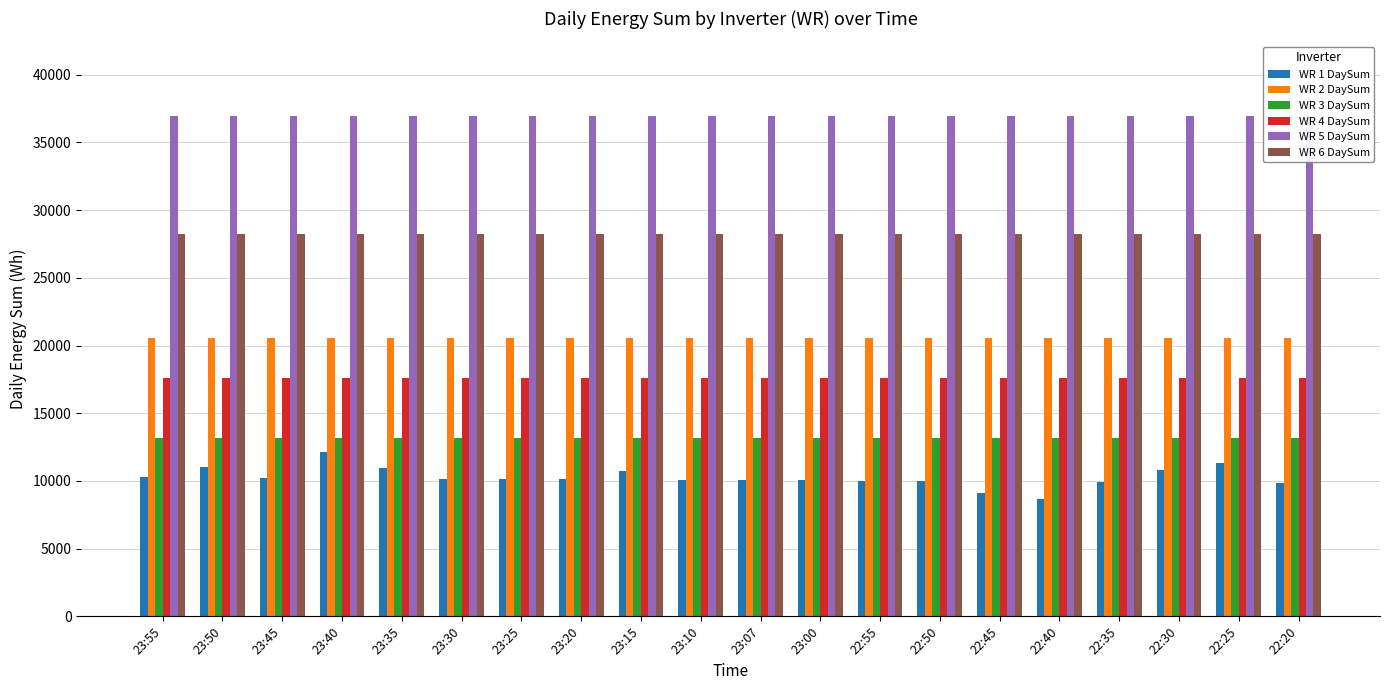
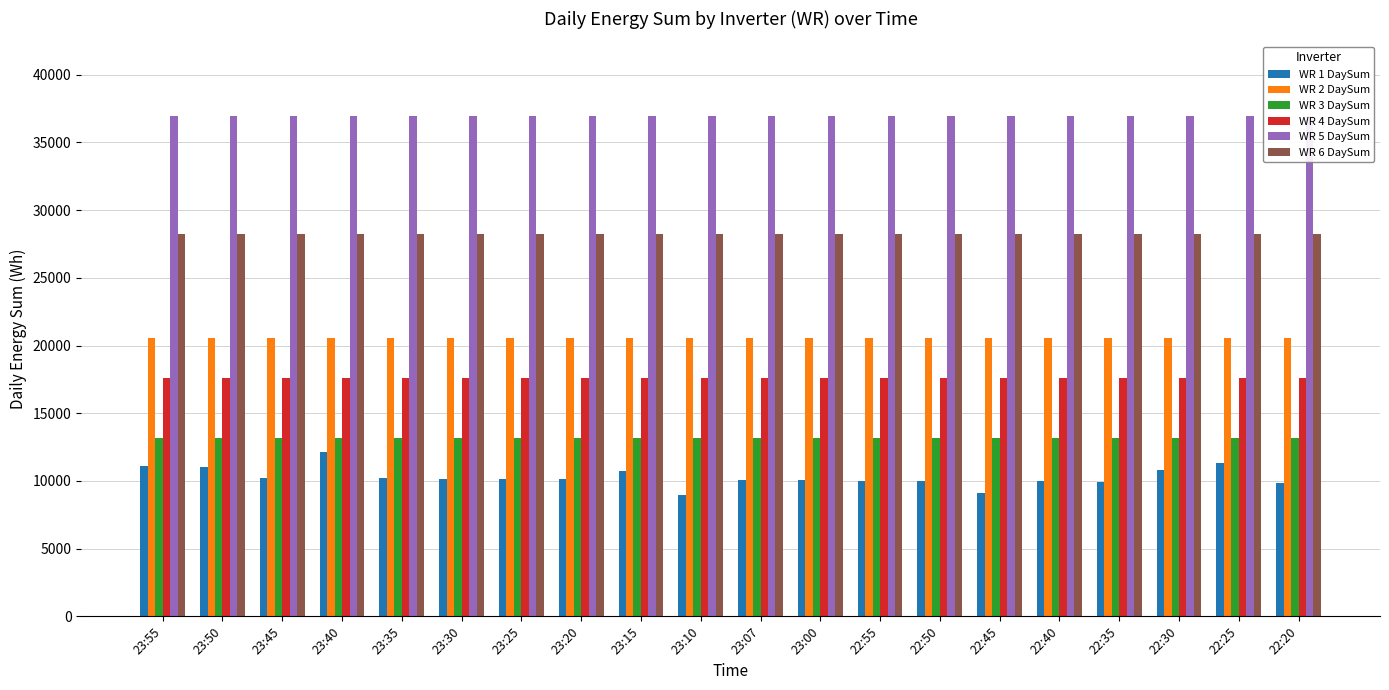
  {
    "WR 1 DaySum": {
-     "23:55": 10300,
+     "23:55": 11100,
      "23:50": 11100,
      "23:45": 10200,
      "23:40": 12100,
-     "23:35": 11000,
+     "23:35": 10200,
      "23:30": 10200,
      "23:25": 10200,
      "23:20": 10100,
      "23:15": 10800,
-     "23:10": 10100,
+     "23:10": 9000,
      "23:07": 10100,
      "23:00": 10100,
      "22:55": 10000,
      "22:50": 10000,
      "22:45": 9100,
-     "22:40": 8700,
+     "22:40": 10000,
      "22:35": 9900,
      "22:30": 10800,
      "22:25": 11300,
      "22:20": 9900
    },
    "WR 2 DaySum": {
      "23:55": 20600,
      "23:50": 20600,
      "23:45": 20600,
      "23:40": 20600,
      "23:35": 20600,
      "23:30": 20600,
      "23:25": 20600,
      "23:20": 20600,
      "23:15": 20600,
      "23:10": 20600,
      "23:07": 20600,
      "23:00": 20600,
      "22:55": 20600,
      "22:50": 20600,
      "22:45": 20600,
      "22:40": 20600,
      "22:35": 20600,
      "22:30": 20600,
      "22:25": 20600,
      "22:20": 20600
    },
    "WR 3 DaySum": {
      "23:55": 13200,
      "23:50": 13200,
      "23:45": 13200,
      "23:40": 13200,
      "23:35": 13200,
      "23:30": 13200,
      "23:25": 13200,
      "23:20": 13200,
      "23:15": 13200,
      "23:10": 13200,
      "23:07": 13200,
      "23:00": 13200,
      "22:55": 13200,
      "22:50": 13200,
      "22:45": 13200,
      "22:40": 13200,
      "22:35": 13200,
      "22:30": 13200,
      "22:25": 13200,
      "22:20": 13200
    },
    "WR 4 DaySum": {
      "23:55": 17600,
      "23:50": 17600,
      "23:45": 17600,
      "23:40": 17600,
      "23:35": 17600,
      "23:30": 17600,
      "23:25": 17600,
      "23:20": 17600,
      "23:15": 17600,
      "23:10": 17600,
      "23:07": 17600,
      "23:00": 17600,
      "22:55": 17600,
      "22:50": 17600,
      "22:45": 17600,
      "22:40": 17600,
      "22:35": 17600,
      "22:30": 17600,
      "22:25": 17600,
      "22:20": 17600
    },
    "WR 5 DaySum": {
      "23:55": 36900,
      "23:50": 36900,
      "23:45": 36900,
      "23:40": 36900,
      "23:35": 36900,
      "23:30": 36900,
      "23:25": 36900,
      "23:20": 36900,
      "23:15": 36900,
      "23:10": 36900,
      "23:07": 36900,
      "23:00": 36900,
      "22:55": 36900,
      "22:50": 36900,
      "22:45": 36900,
      "22:40": 36900,
      "22:35": 36900,
      "22:30": 36900,
      "22:25": 36900
    },
    "WR 6 DaySum": {
      "23:55": 28200,
      "23:50": 28200,
      "23:45": 28200,
      "23:40": 28200,
      "23:35": 28200,
      "23:30": 28200,
      "23:25": 28200,
      "23:20": 28200,
      "23:15": 28200,
      "23:10": 28200,
      "23:07": 28200,
      "23:00": 28200,
      "22:55": 28200,
      "22:50": 28200,
      "22:45": 28200,
      "22:40": 28200,
      "22:35": 28200,
      "22:30": 28200,
      "22:25": 28200,
      "22:20": 28200
    }
  }
